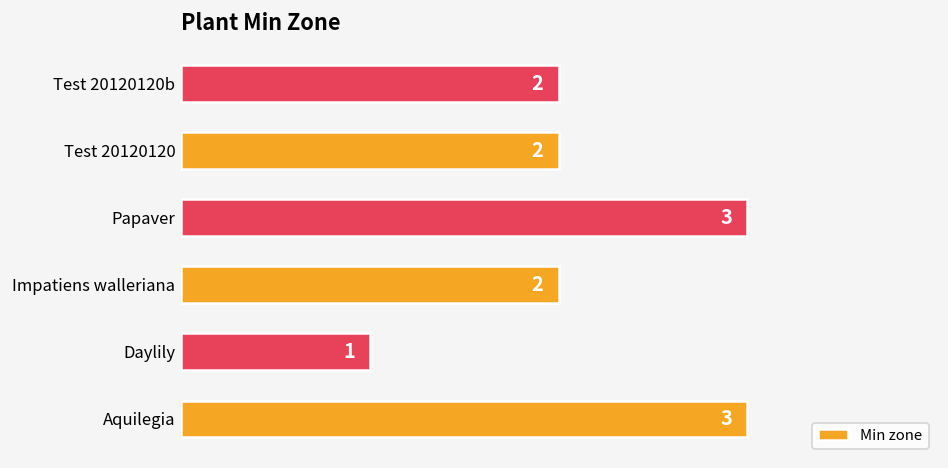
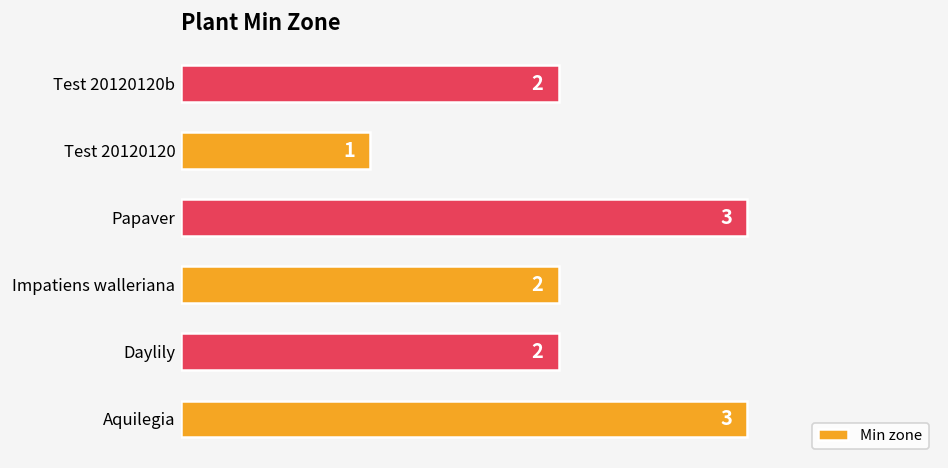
  {
    "Test 20120120b": 2,
-   "Test 20120120": 2,
+   "Test 20120120": 1,
    "Papaver": 3,
    "Impatiens walleriana": 2,
-   "Daylily": 1,
+   "Daylily": 2,
    "Aquilegia": 3
  }
